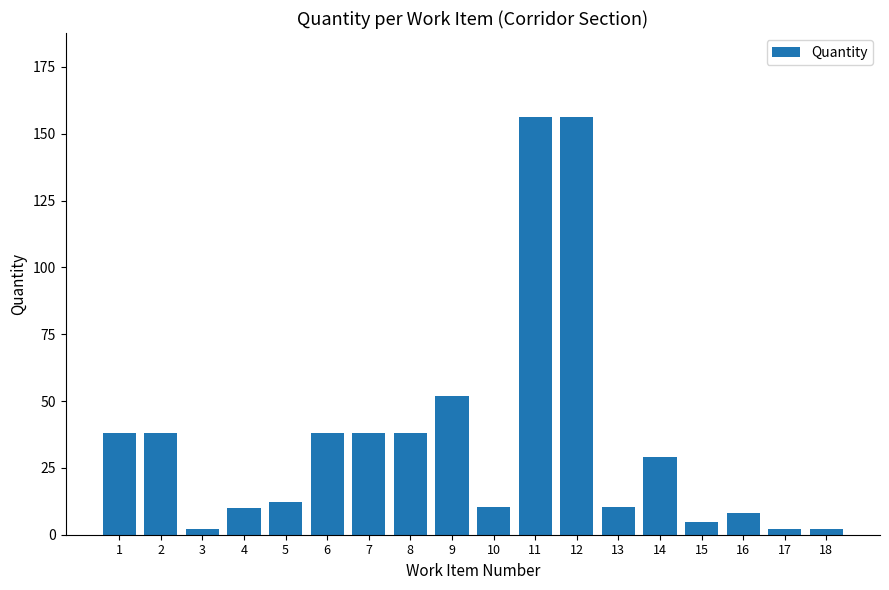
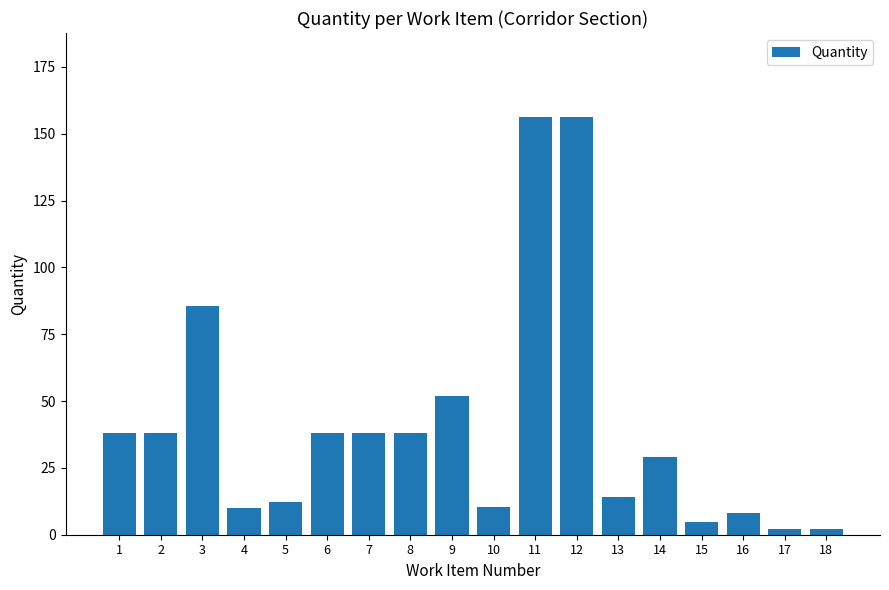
  {
    "1": 38,
    "2": 38,
-   "3": 2,
+   "3": 86,
    "4": 10,
    "5": 12,
    "6": 38,
    "7": 38,
    "8": 38,
    "9": 52,
    "10": 10,
    "11": 156,
    "12": 156,
-   "13": 10,
+   "13": 14,
    "14": 29,
    "15": 5,
    "16": 8,
    "17": 2,
    "18": 2
  }
